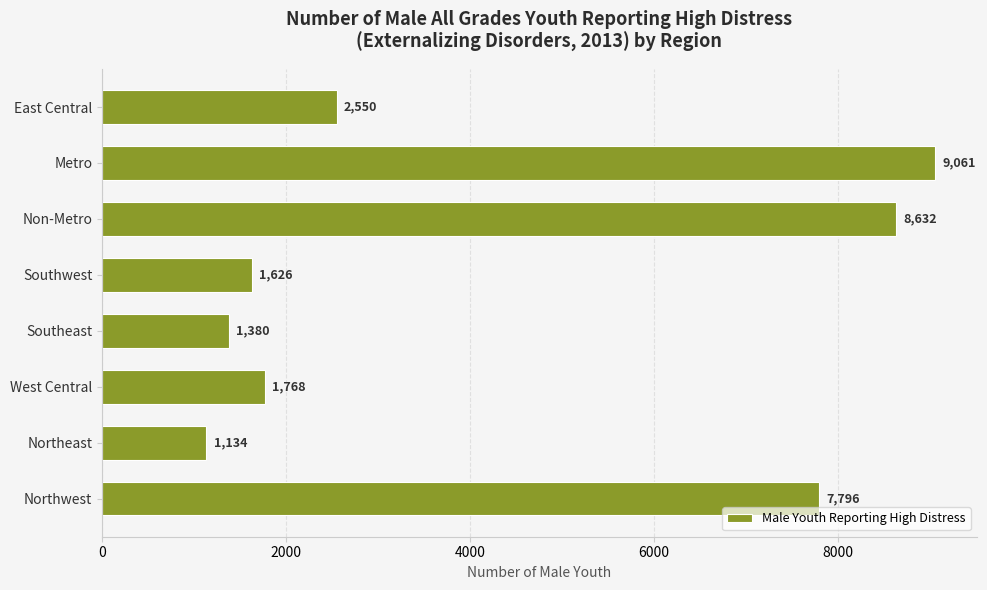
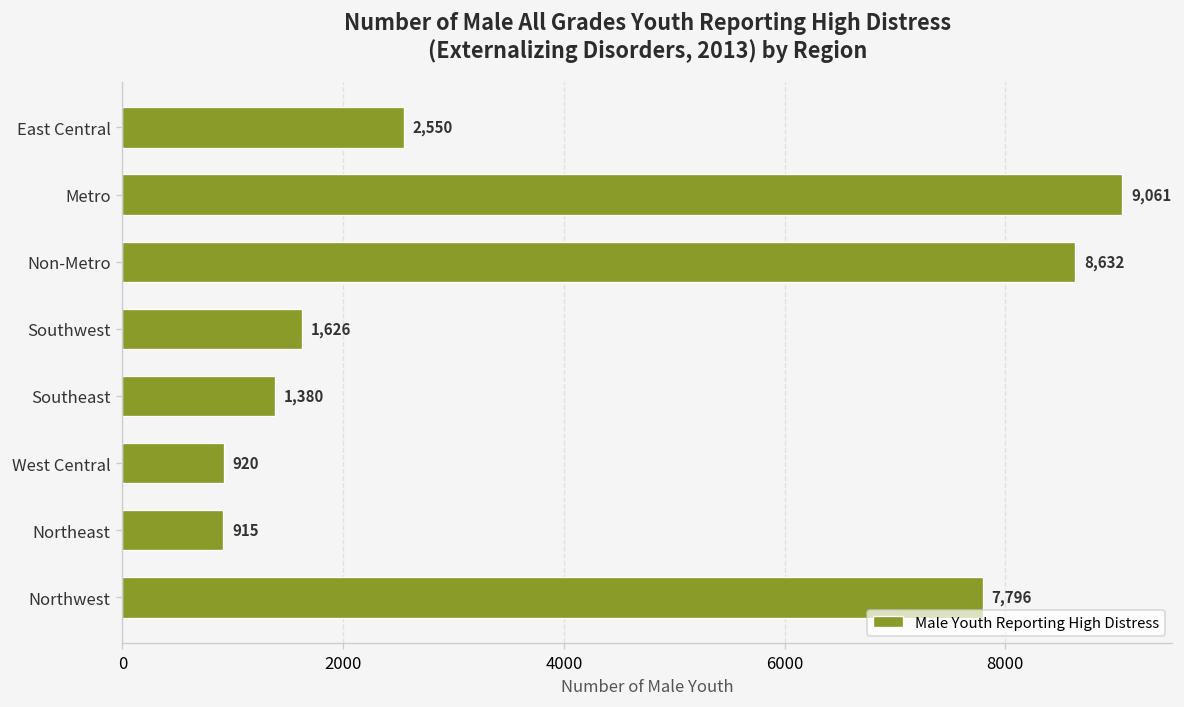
  {
    "East Central": "2,550",
    "Metro": "9,061",
    "Southwest": "1,626",
    "Southeast": "1,380",
-   "West Central": "1,768",
-   "Northeast": "1,134"
+   "West Central": "920",
+   "Northeast": "915"
  }
